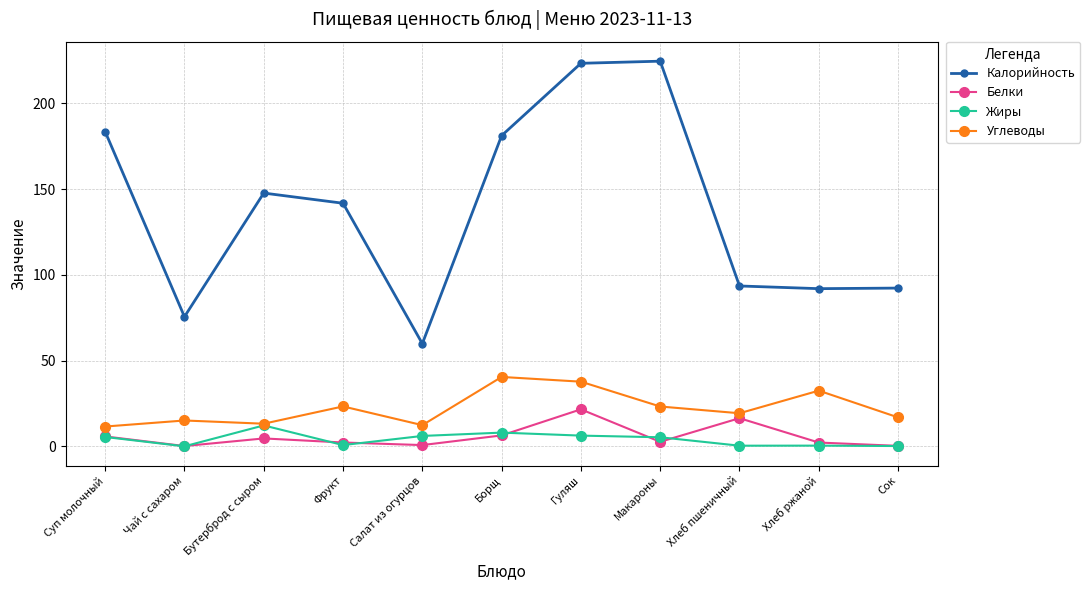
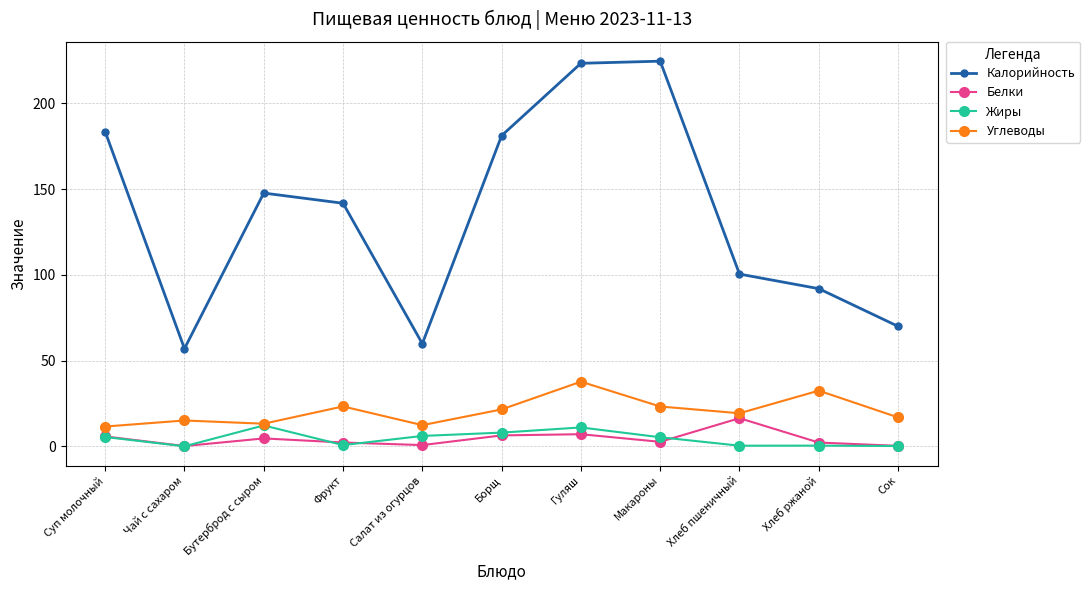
  {
    "Калорийность": {
      "Суп молочный": 184,
-     "Чай с сахаром": 76,
+     "Чай с сахаром": 57,
      "Бутерброд с сыром": 148,
      "Фрукт": 142,
      "Салат из огурцов": 60,
      "Борщ": 181,
      "Гуляш": 223,
      "Макароны": 225,
-     "Хлеб пшеничный": 94,
+     "Хлеб пшеничный": 100,
      "Хлеб ржаной": 92,
-     "Сок": 92
+     "Сок": 70
    },
    "Белки": {
      "Бутерброд с сыром": 5,
      "Фрукт": 2,
      "Салат из огурцов": 1,
      "Борщ": 6,
-     "Гуляш": 22,
+     "Гуляш": 7,
      "Макароны": 3,
      "Хлеб пшеничный": 16,
      "Хлеб ржаной": 2
    },
    "Жиры": {
      "Фрукт": 1,
      "Салат из огурцов": 6,
      "Борщ": 8,
-     "Гуляш": 6,
+     "Гуляш": 11,
      "Макароны": 5,
      "Хлеб пшеничный": 0,
      "Хлеб ржаной": 0
    },
    "Углеводы": {
      "Суп молочный": 12,
      "Чай с сахаром": 15,
      "Фрукт": 23,
      "Салат из огурцов": 12,
-     "Борщ": 40,
+     "Борщ": 22,
      "Гуляш": 38,
      "Макароны": 23,
      "Хлеб пшеничный": 19,
      "Хлеб ржаной": 33,
      "Сок": 17
    }
  }
